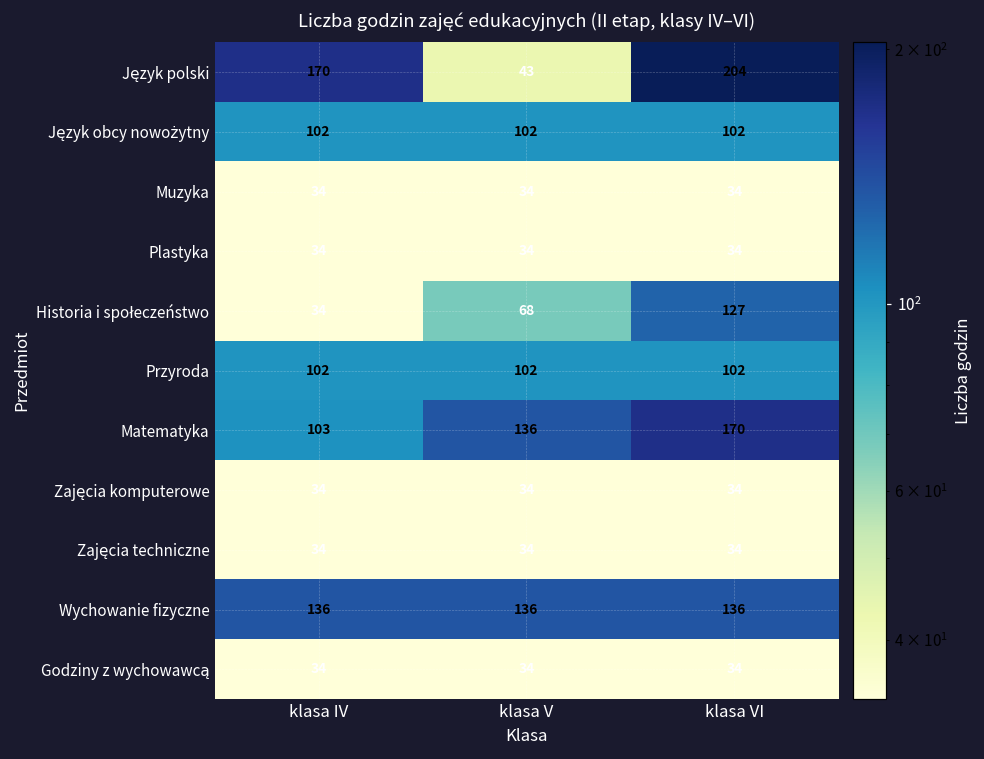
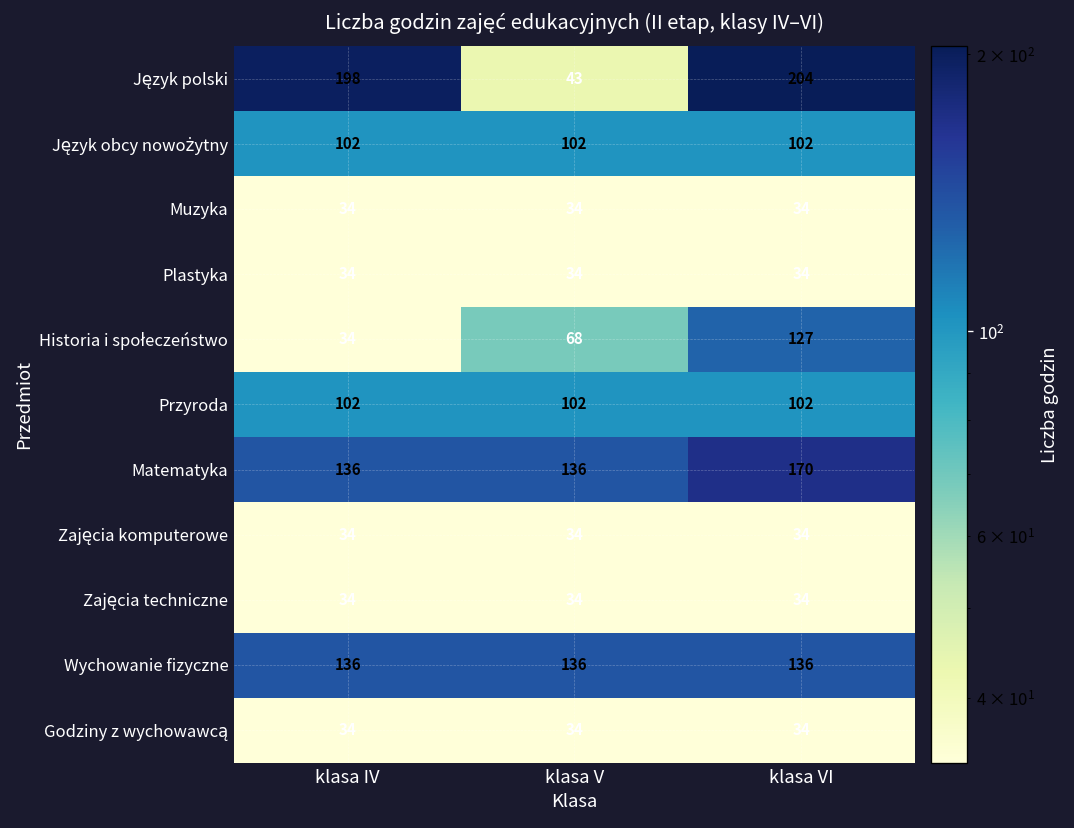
  {
    "Język polski": {
-     "klasa IV": 170,
+     "klasa IV": 198,
      "klasa V": 43,
      "klasa VI": 204
    },
    "Język obcy nowożytny": {
      "klasa IV": 102,
      "klasa V": 102,
      "klasa VI": 102
    },
    "Historia i społeczeństwo": {
      "klasa V": 68,
      "klasa VI": 127
    },
    "Przyroda": {
      "klasa IV": 102,
      "klasa V": 102,
      "klasa VI": 102
    },
    "Matematyka": {
-     "klasa IV": 103,
+     "klasa IV": 136,
      "klasa V": 136,
      "klasa VI": 170
    },
    "Wychowanie fizyczne": {
      "klasa IV": 136,
      "klasa V": 136,
      "klasa VI": 136
    }
  }
